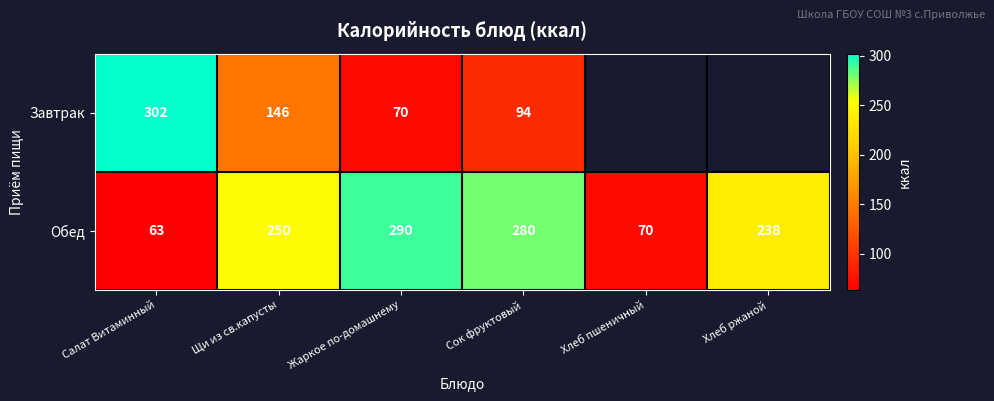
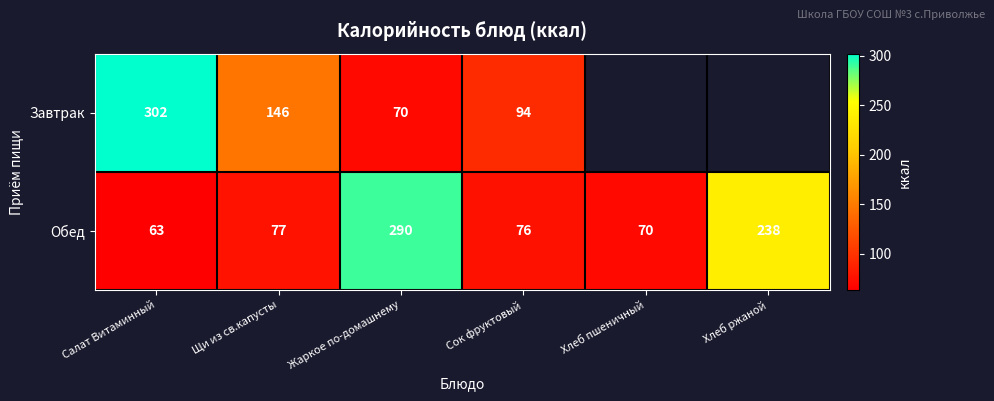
  {
    "Завтрак": {
      "Салат Витаминный": 302,
      "Щи из св.капусты": 146,
      "Жаркое по-домашнему": 70,
      "Сок фруктовый": 94
    },
    "Обед": {
      "Салат Витаминный": 63,
-     "Щи из св.капусты": 250,
+     "Щи из св.капусты": 77,
      "Жаркое по-домашнему": 290,
-     "Сок фруктовый": 280,
+     "Сок фруктовый": 76,
      "Хлеб пшеничный": 70,
      "Хлеб ржаной": 238
    }
  }
